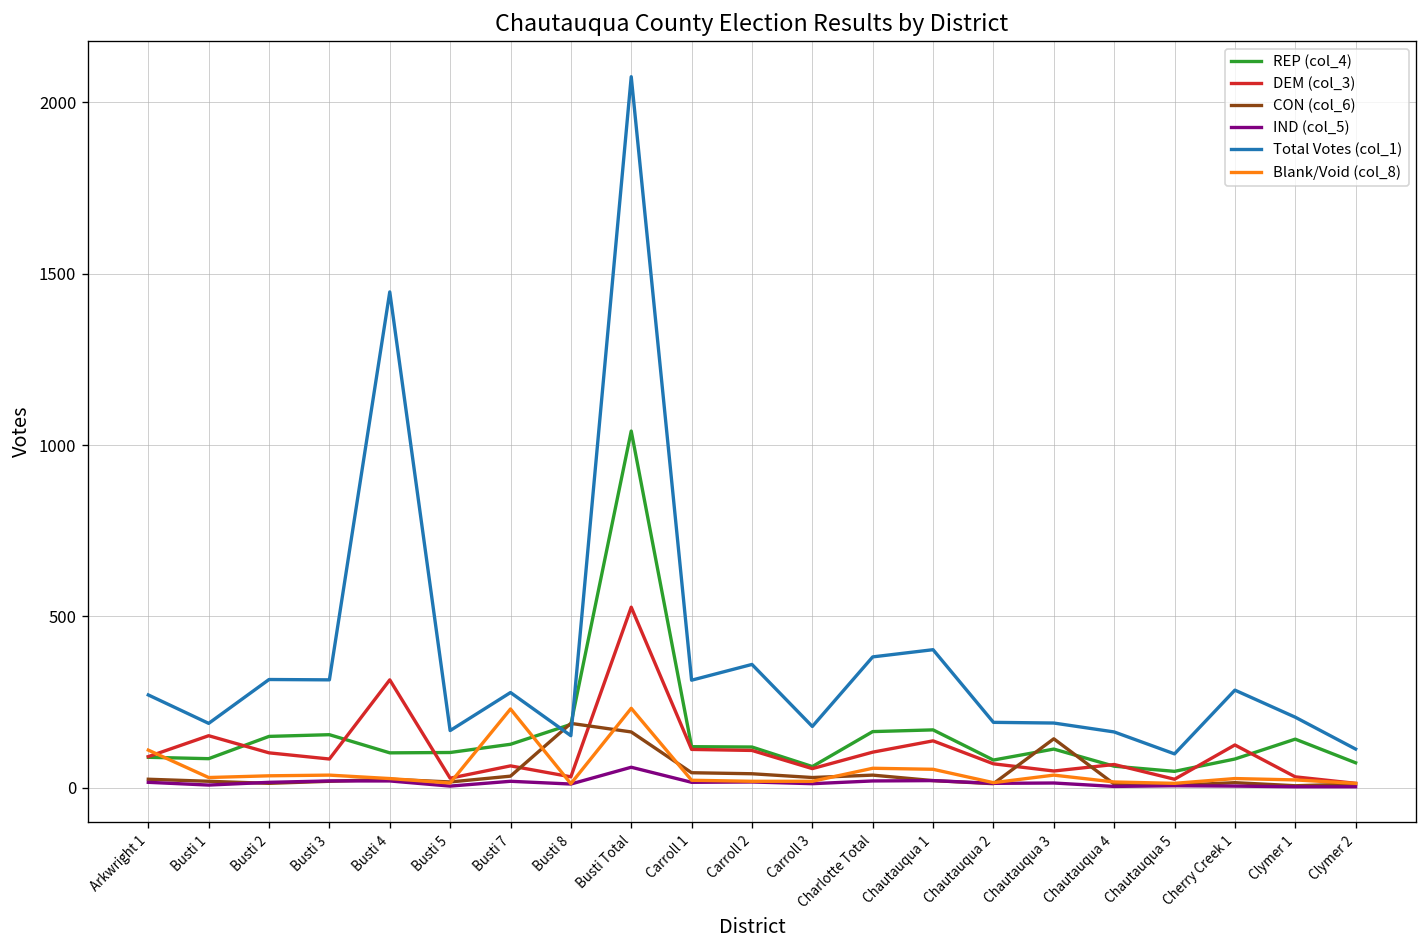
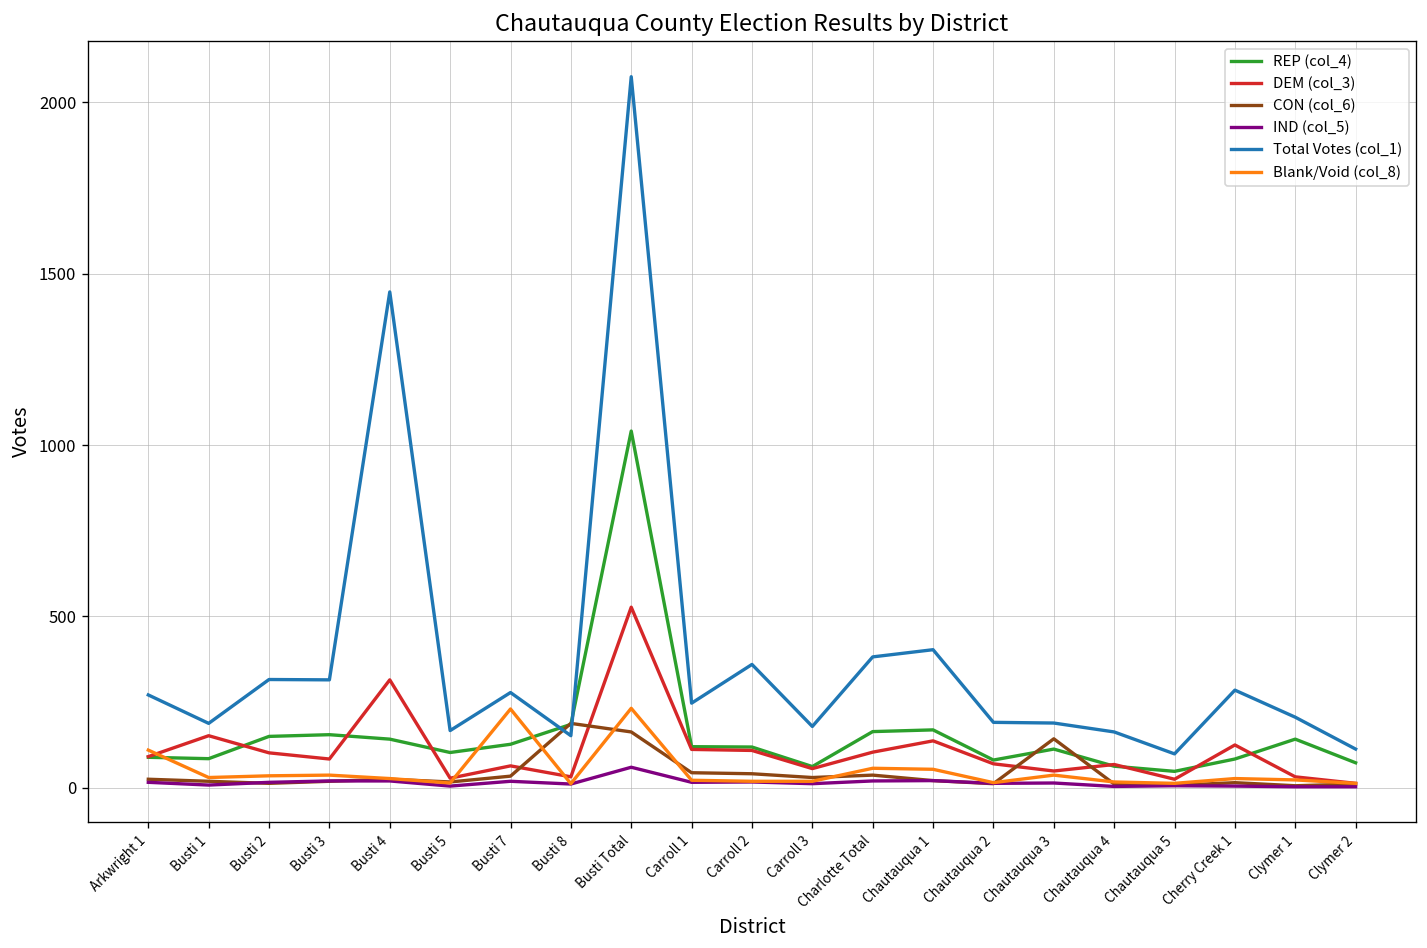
  {
    "REP (col_4)": {
      "Busti 1": 90,
      "Busti 2": 150,
      "Busti 3": 160,
-     "Busti 4": 100,
+     "Busti 4": 140,
      "Busti 5": 100,
      "Busti 7": 130,
      "Busti Total": 1040,
      "Carroll 2": 120,
      "Charlotte Total": 160,
      "Chautauqua 1": 170,
      "Chautauqua 2": 80,
      "Chautauqua 3": 110,
      "Chautauqua 5": 50,
      "Cherry Creek 1": 80,
      "Clymer 1": 140,
      "Clymer 2": 70
    },
    "DEM (col_3)": {
      "Busti 1": 150,
      "Busti 2": 100,
      "Busti 3": 80,
      "Busti 4": 320,
      "Busti 5": 30,
      "Busti 7": 60,
      "Busti 8": 30,
      "Busti Total": 530,
      "Carroll 2": 110,
      "Charlotte Total": 100,
      "Chautauqua 1": 140,
      "Chautauqua 2": 70,
      "Chautauqua 3": 50,
      "Chautauqua 5": 30,
      "Cherry Creek 1": 130
    },
    "CON (col_6)": {
      "Busti 1": 20,
      "Busti 7": 30,
      "Busti Total": 160,
      "Carroll 1": 40,
      "Carroll 2": 40,
      "Carroll 3": 30,
      "Charlotte Total": 40,
      "Chautauqua 3": 140,
      "Cherry Creek 1": 20
    },
    "IND (col_5)": {
      "Busti 1": 10,
      "Busti 5": 10,
      "Busti 7": 20,
      "Busti Total": 60,
      "Charlotte Total": 20,
      "Chautauqua 3": 10,
      "Cherry Creek 1": 10
    },
    "Total Votes (col_1)": {
      "Arkwright 1": 270,
      "Busti 1": 190,
      "Busti 2": 320,
      "Busti 3": 320,
      "Busti 4": 1450,
      "Busti 5": 170,
      "Busti 7": 280,
      "Busti 8": 150,
      "Busti Total": 2080,
-     "Carroll 1": 310,
+     "Carroll 1": 250,
      "Carroll 2": 360,
      "Carroll 3": 180,
      "Charlotte Total": 380,
      "Chautauqua 1": 400,
      "Chautauqua 2": 190,
      "Chautauqua 3": 190,
      "Chautauqua 4": 160,
      "Chautauqua 5": 100,
      "Cherry Creek 1": 290,
      "Clymer 1": 210,
      "Clymer 2": 110
    },
    "Blank/Void (col_8)": {
      "Arkwright 1": 110,
      "Busti 1": 30,
      "Busti 2": 40,
      "Busti 3": 40,
      "Busti 7": 230,
      "Busti Total": 230,
      "Charlotte Total": 60,
      "Chautauqua 1": 50,
      "Chautauqua 3": 40,
      "Cherry Creek 1": 30
    }
  }
